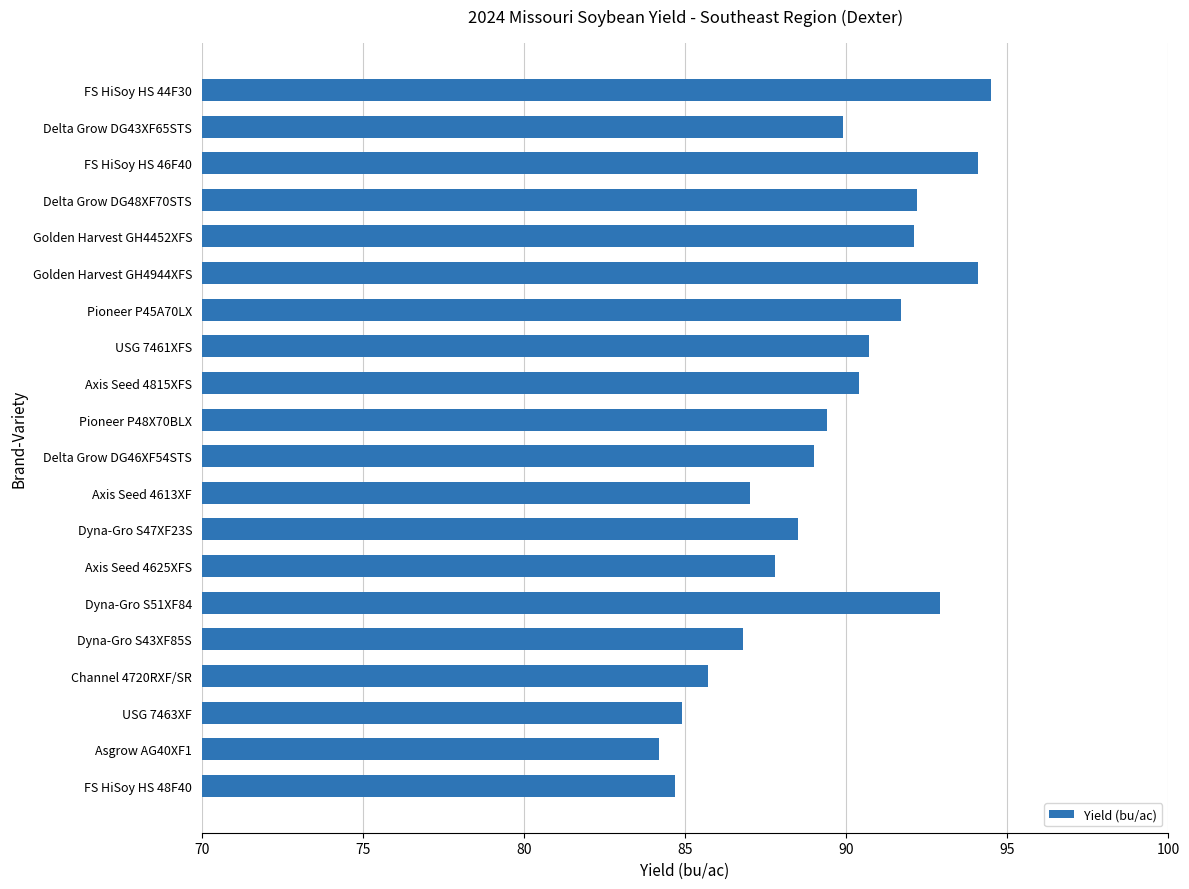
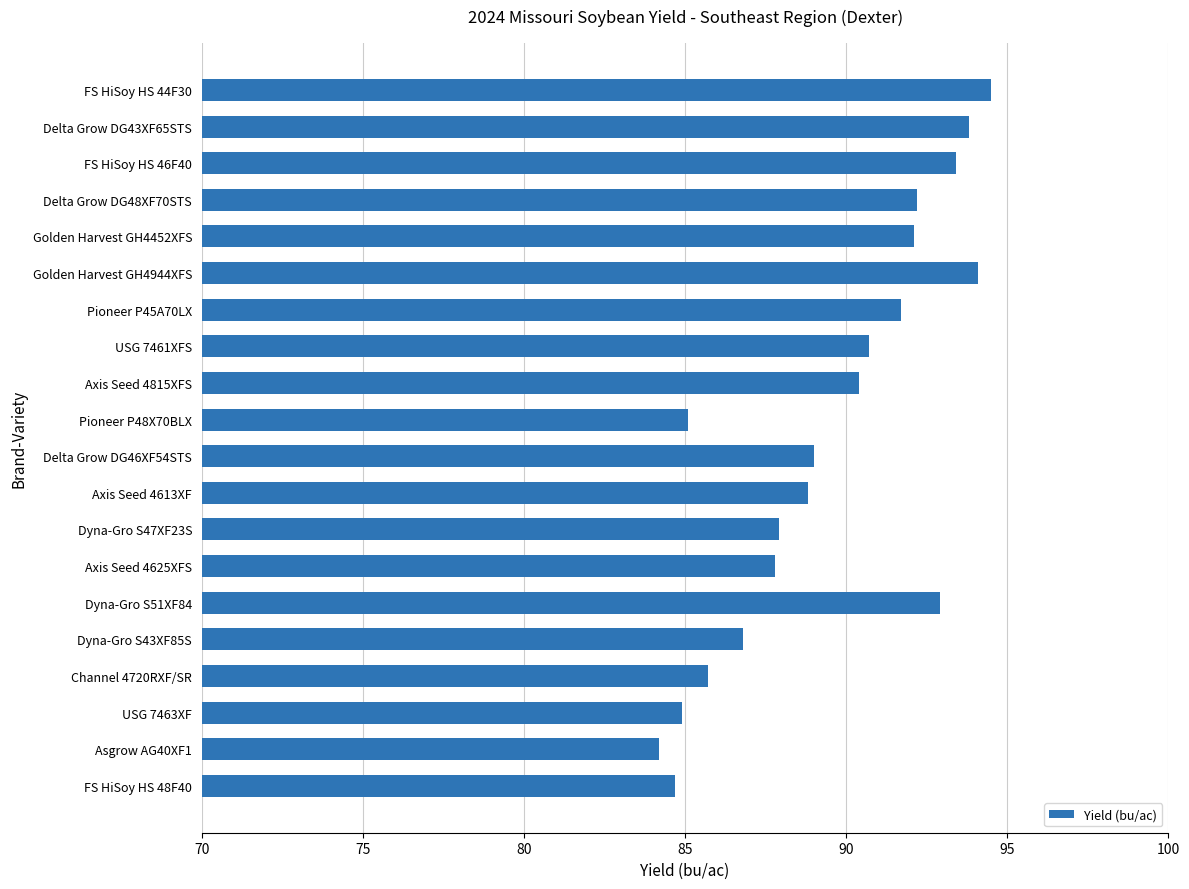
  {
    "FS HiSoy HS 44F30": 94.5,
-   "Delta Grow DG43XF65STS": 89.9,
-   "FS HiSoy HS 46F40": 94.1,
+   "Delta Grow DG43XF65STS": 93.8,
+   "FS HiSoy HS 46F40": 93.4,
    "Delta Grow DG48XF70STS": 92.2,
    "Golden Harvest GH4452XFS": 92.1,
    "Golden Harvest GH4944XFS": 94.1,
    "Pioneer P45A70LX": 91.7,
    "USG 7461XFS": 90.7,
    "Axis Seed 4815XFS": 90.4,
-   "Pioneer P48X70BLX": 89.4,
+   "Pioneer P48X70BLX": 85.1,
    "Delta Grow DG46XF54STS": 89.0,
-   "Axis Seed 4613XF": 87.0,
-   "Dyna-Gro S47XF23S": 88.5,
+   "Axis Seed 4613XF": 88.8,
+   "Dyna-Gro S47XF23S": 87.9,
    "Axis Seed 4625XFS": 87.8,
    "Dyna-Gro S51XF84": 92.9,
    "Dyna-Gro S43XF85S": 86.8,
    "Channel 4720RXF/SR": 85.7,
    "USG 7463XF": 84.9,
    "Asgrow AG40XF1": 84.2,
    "FS HiSoy HS 48F40": 84.7
  }
